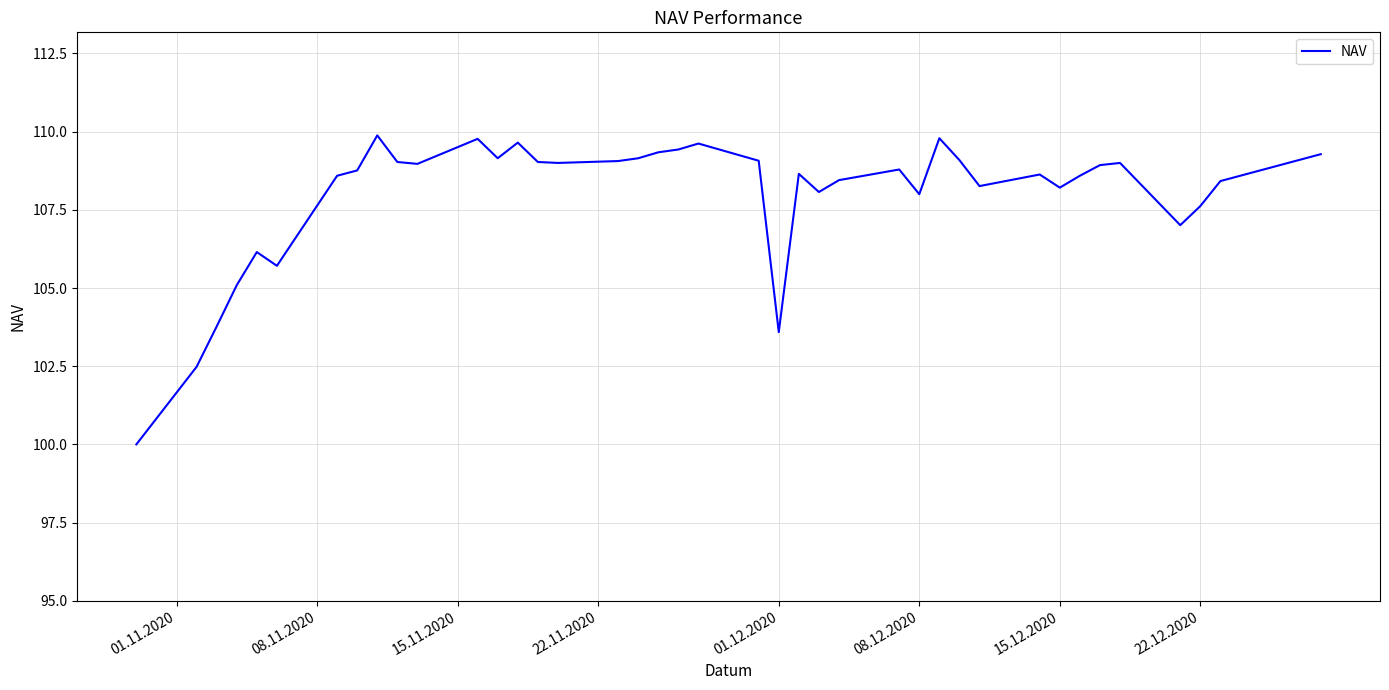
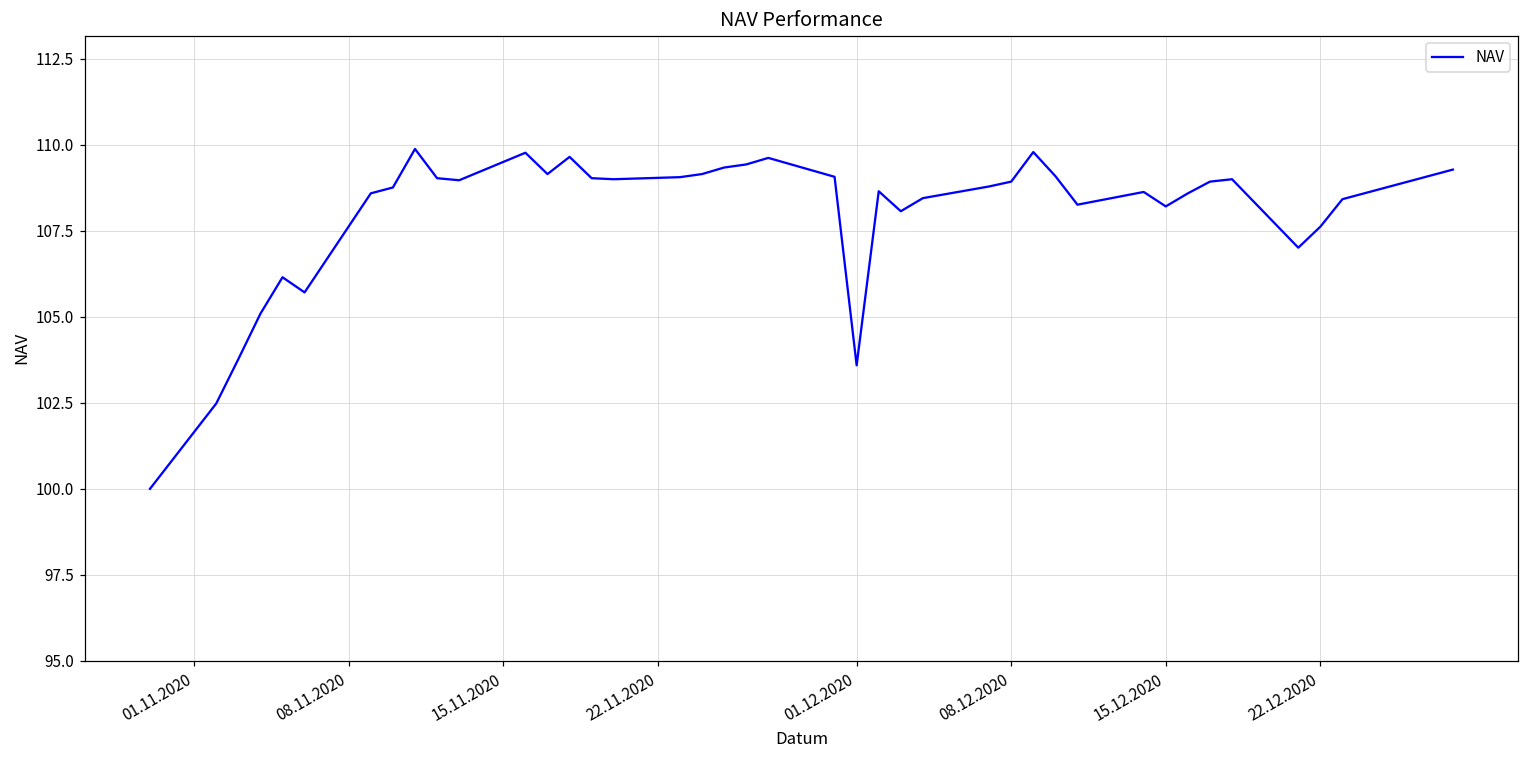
  {
    "01.12.2020": 103.6,
-   "08.12.2020": 108.0,
+   "08.12.2020": 108.9,
    "15.12.2020": 108.2,
    "22.12.2020": 107.6
  }
